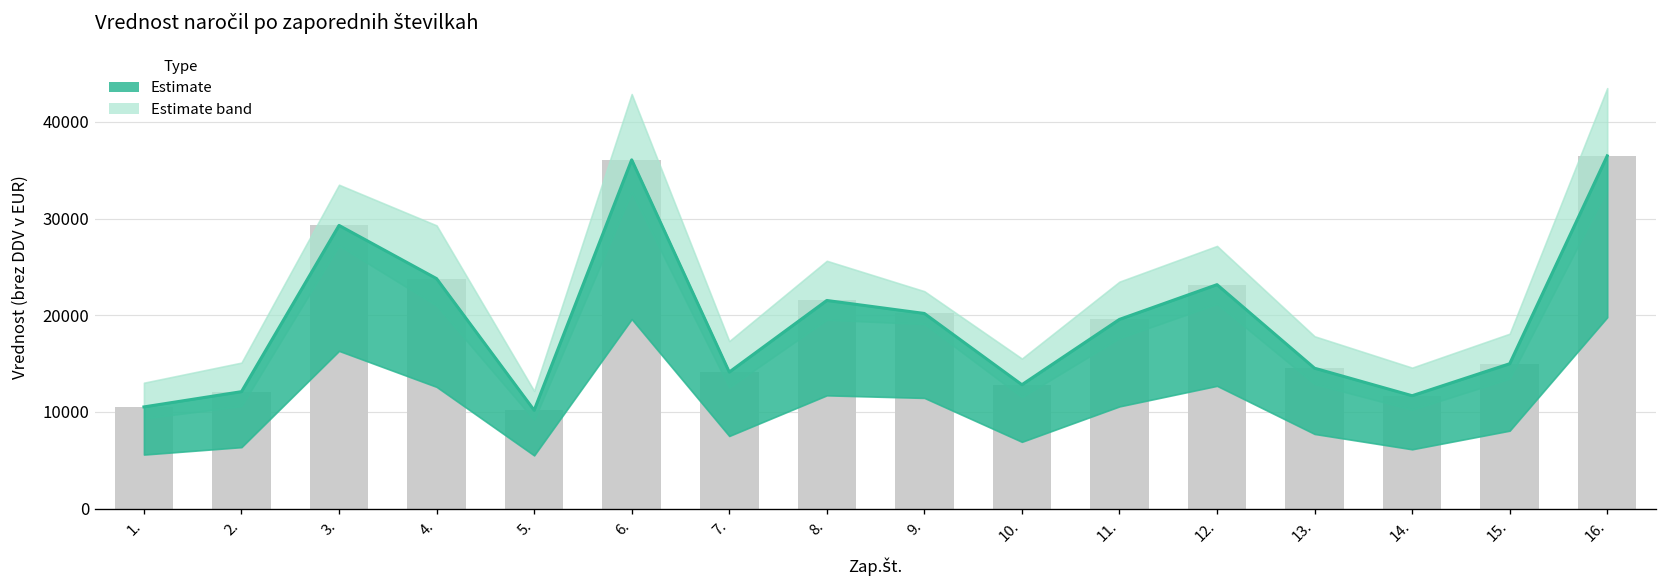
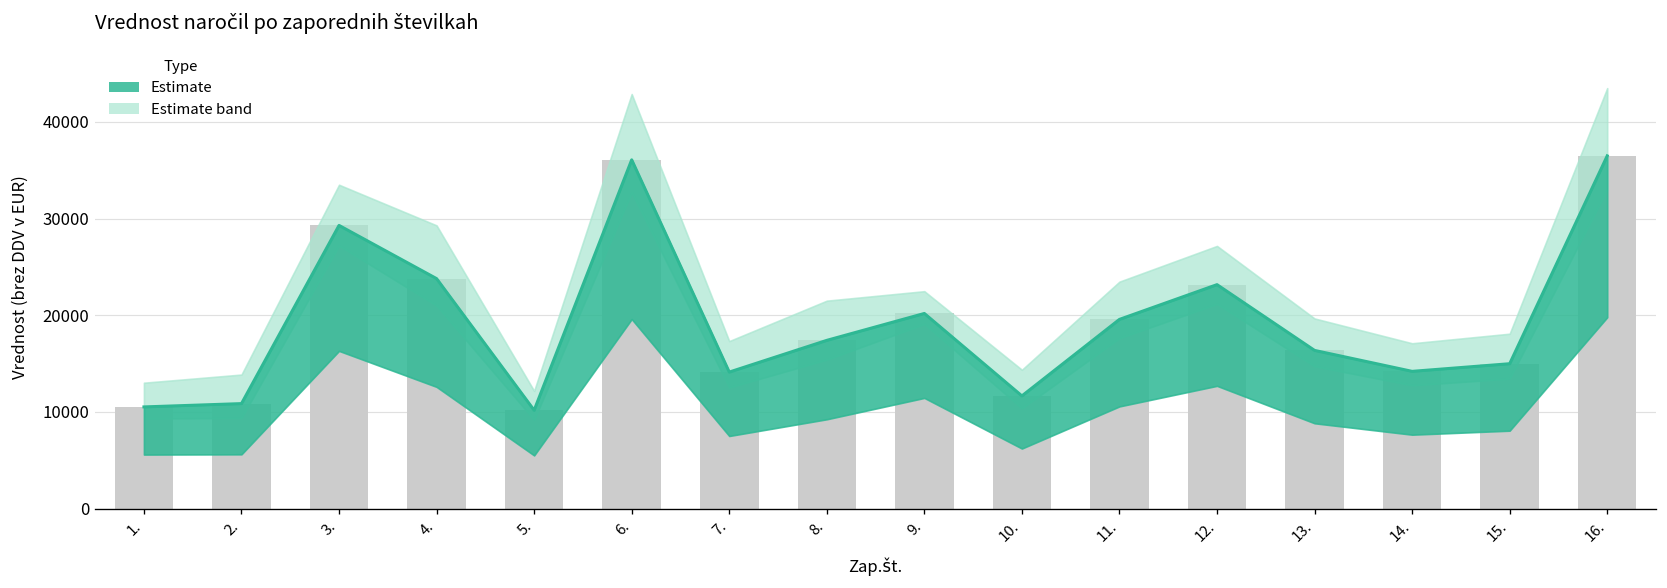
  {
    "Estimate": {
      "1.": 11000,
-     "2.": 12000,
+     "2.": 11000,
      "3.": 29000,
      "4.": 24000,
      "5.": 10000,
      "6.": 36000,
      "7.": 14000,
-     "8.": 22000,
+     "8.": 17000,
      "9.": 20000,
-     "10.": 13000,
+     "10.": 12000,
      "11.": 20000,
      "12.": 23000,
-     "13.": 15000,
-     "14.": 12000,
+     "13.": 16000,
+     "14.": 14000,
      "15.": 15000,
      "16.": 36000
    }
  }
